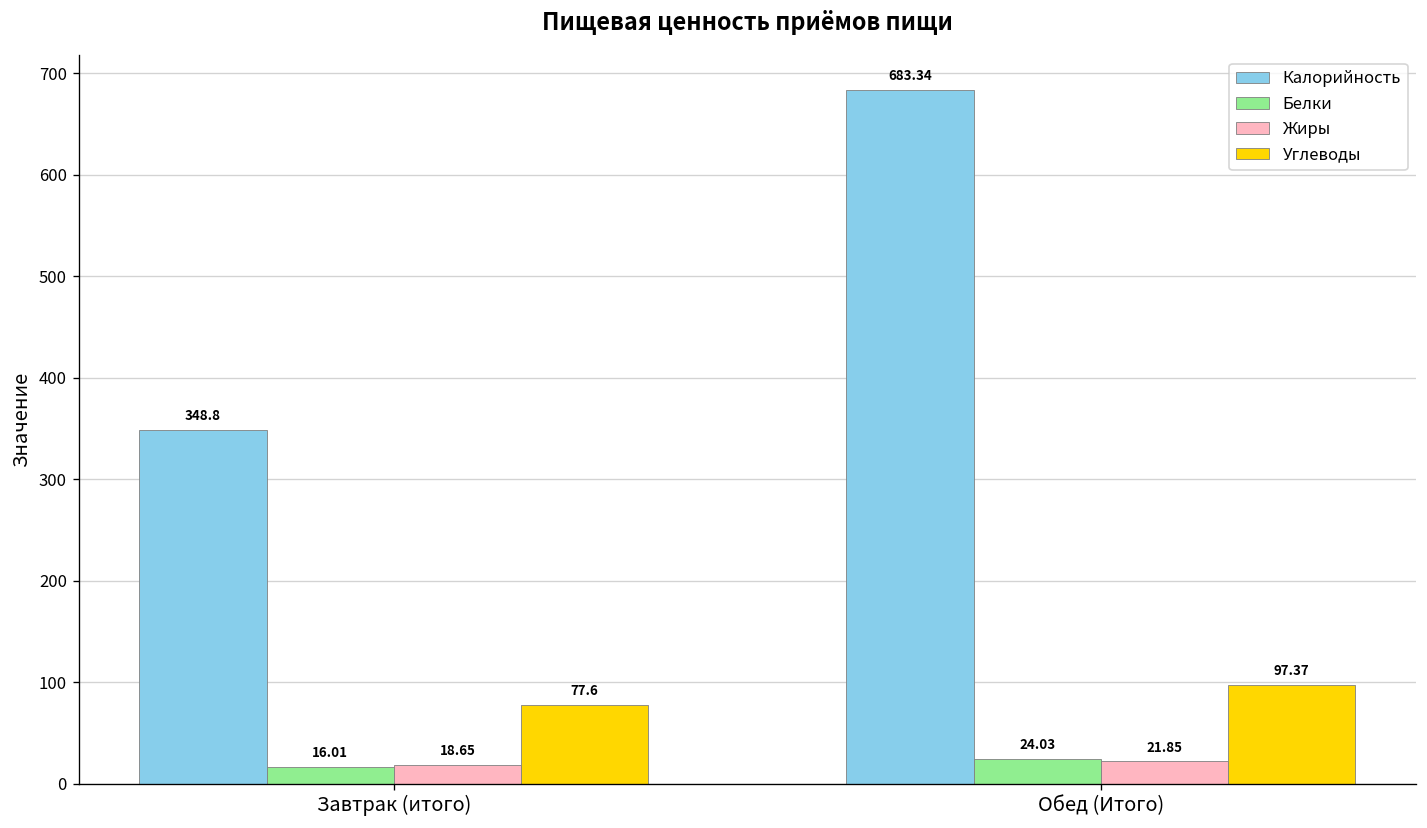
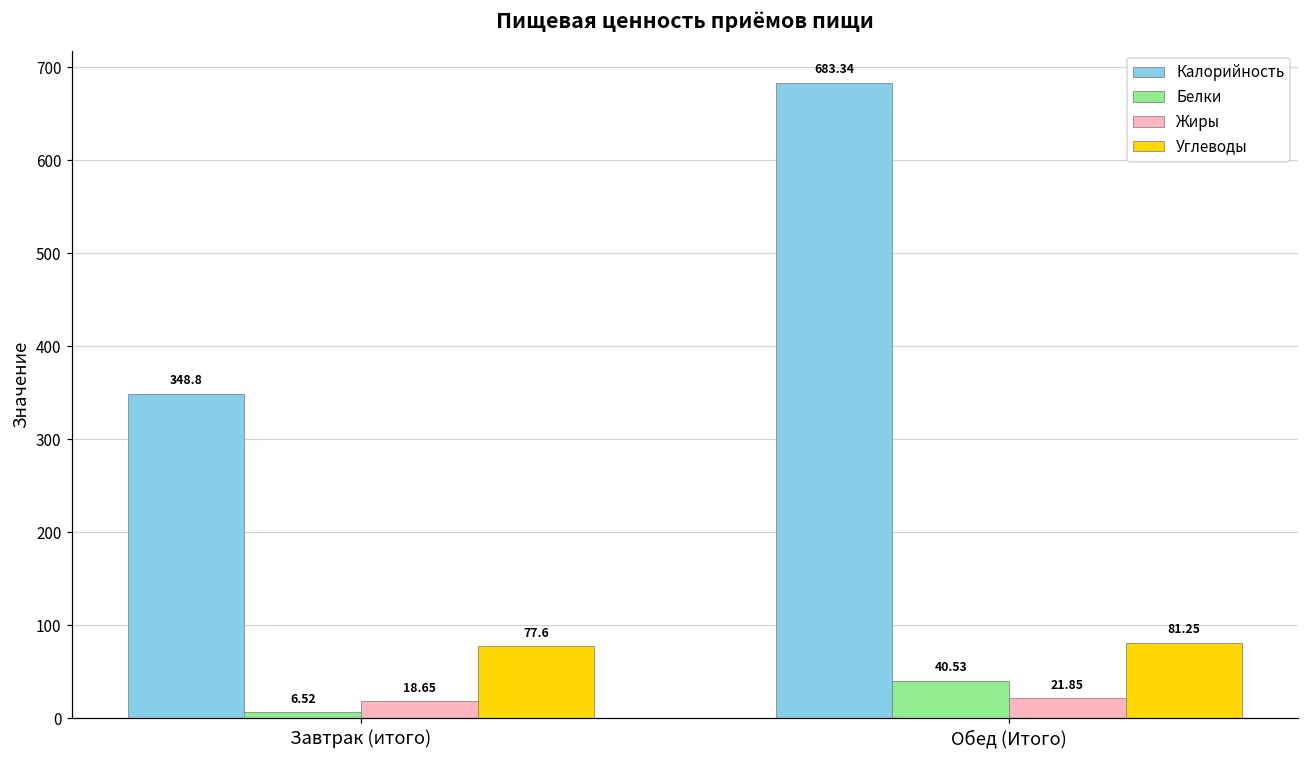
  {
    "Калорийность": {
      "Завтрак (итого)": 348.8,
      "Обед (Итого)": 683.34
    },
    "Белки": {
-     "Завтрак (итого)": 16.01,
-     "Обед (Итого)": 24.03
+     "Завтрак (итого)": 6.52,
+     "Обед (Итого)": 40.53
    },
    "Жиры": {
      "Завтрак (итого)": 18.65,
      "Обед (Итого)": 21.85
    },
    "Углеводы": {
      "Завтрак (итого)": 77.6,
-     "Обед (Итого)": 97.37
+     "Обед (Итого)": 81.25
    }
  }
